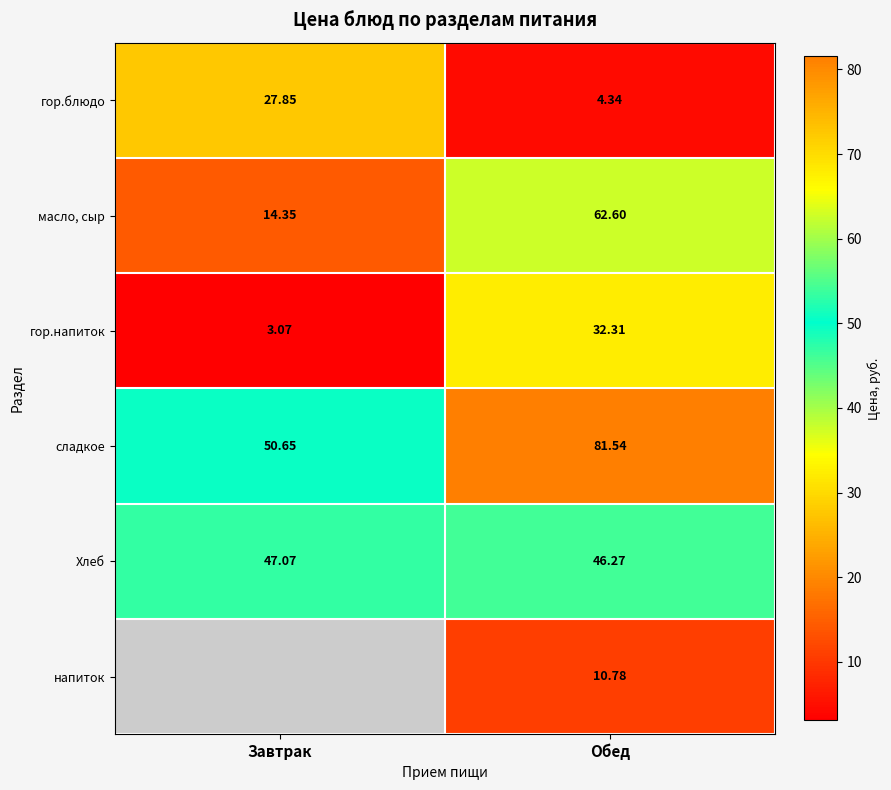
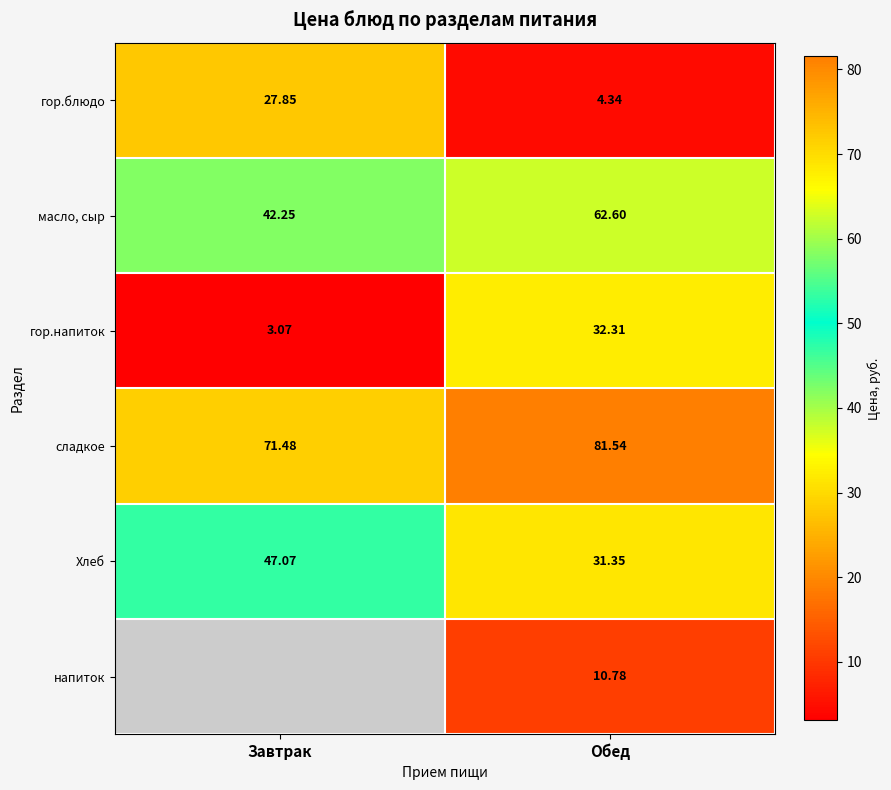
  {
    "гор.блюдо": {
      "Завтрак": 27.85,
      "Обед": 4.34
    },
    "масло, сыр": {
-     "Завтрак": 14.35,
+     "Завтрак": 42.25,
      "Обед": 62.60
    },
    "гор.напиток": {
      "Завтрак": 3.07,
      "Обед": 32.31
    },
    "сладкое": {
-     "Завтрак": 50.65,
+     "Завтрак": 71.48,
      "Обед": 81.54
    },
    "Хлеб": {
      "Завтрак": 47.07,
-     "Обед": 46.27
+     "Обед": 31.35
    },
    "напиток": {
      "Обед": 10.78
    }
  }
